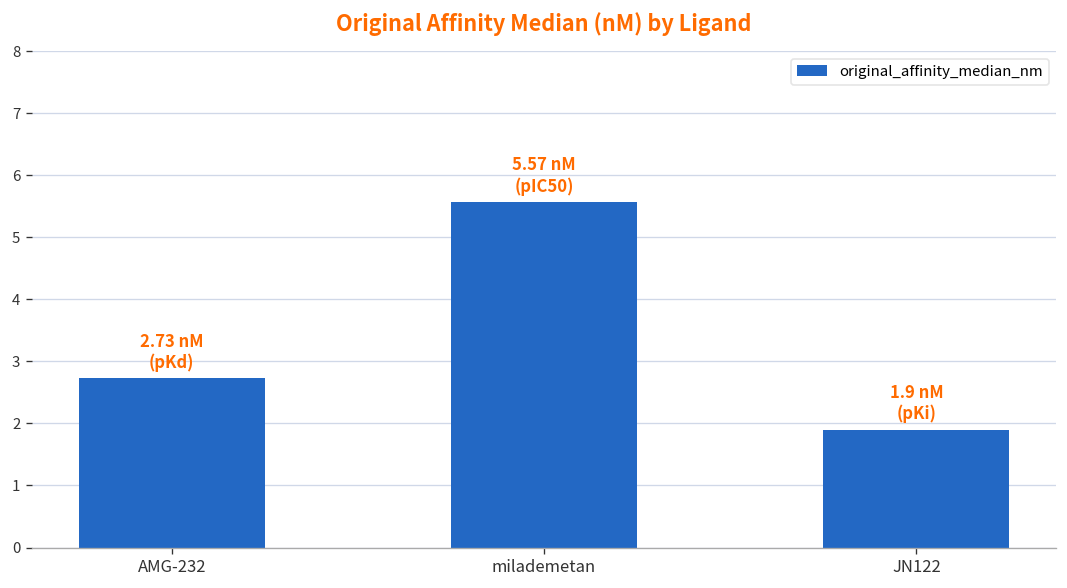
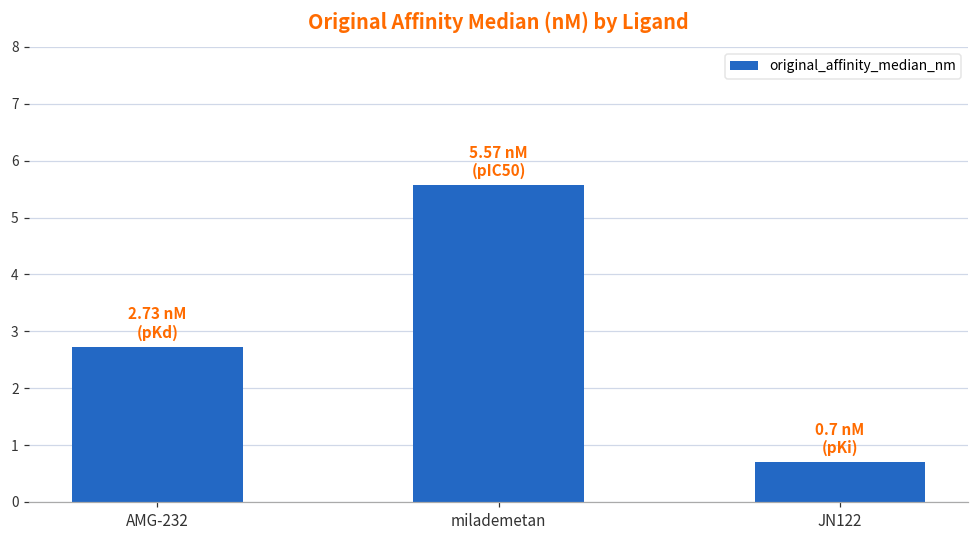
  {
    "AMG-232": 2.73,
    "milademetan": 5.57,
-   "JN122": 1.9
+   "JN122": 0.7
  }
